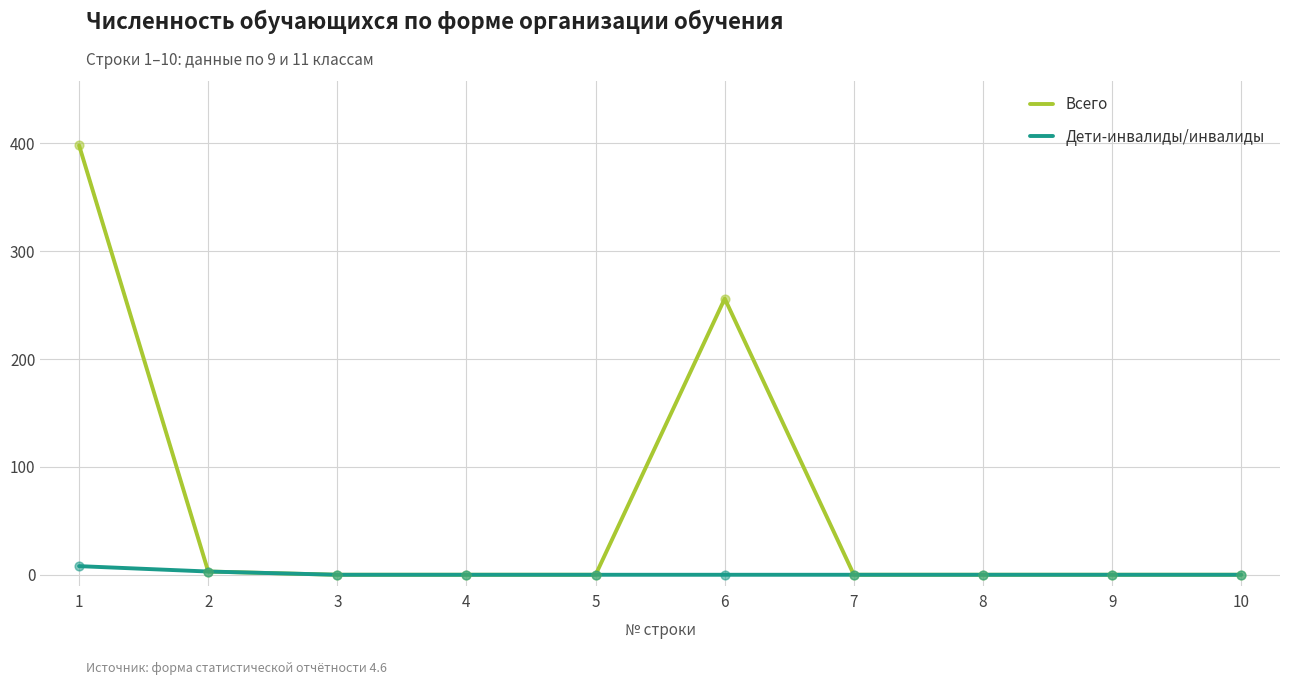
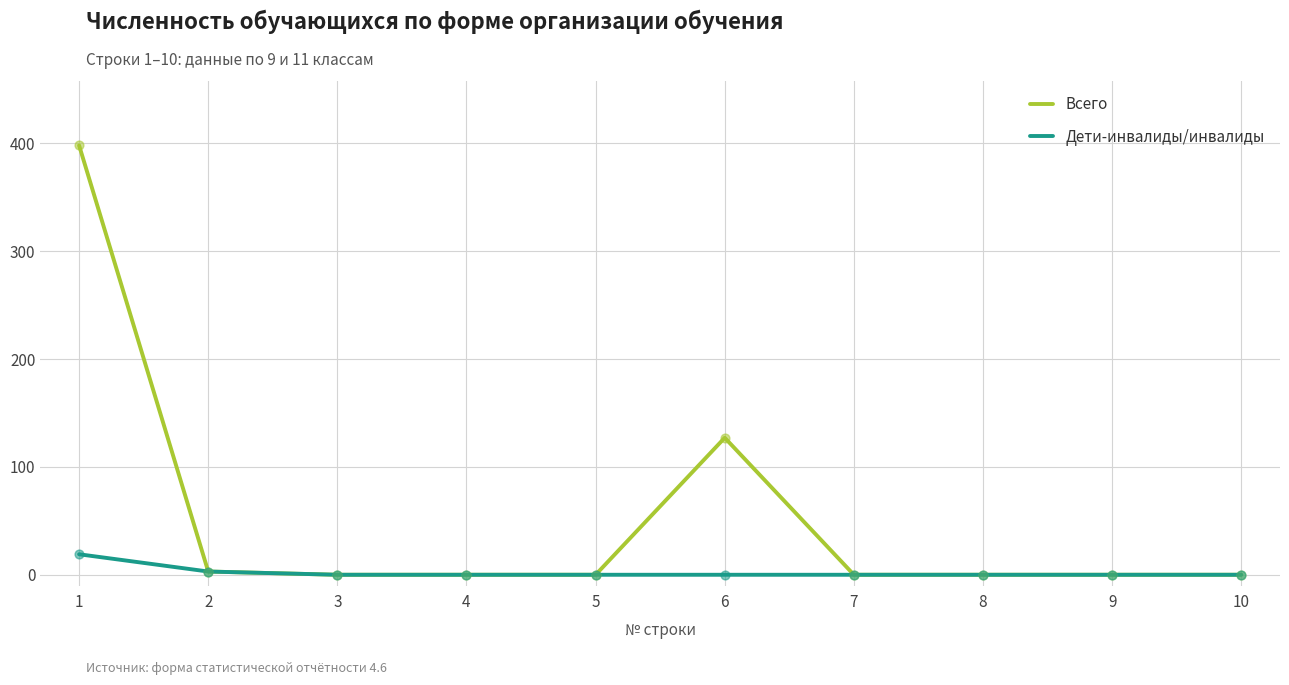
  {
    "Всего": {
      "1": 398,
-     "6": 256
+     "6": 127
    },
    "Дети-инвалиды/инвалиды": {
-     "1": 8,
+     "1": 19,
      "6": 0
    }
  }
